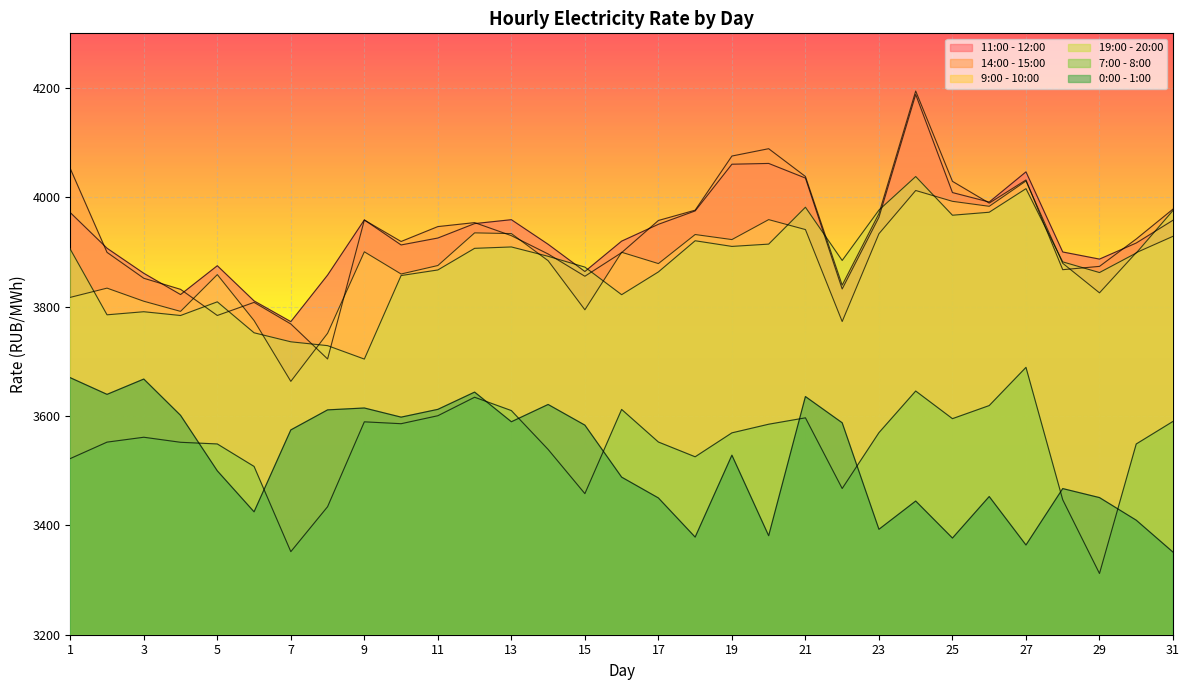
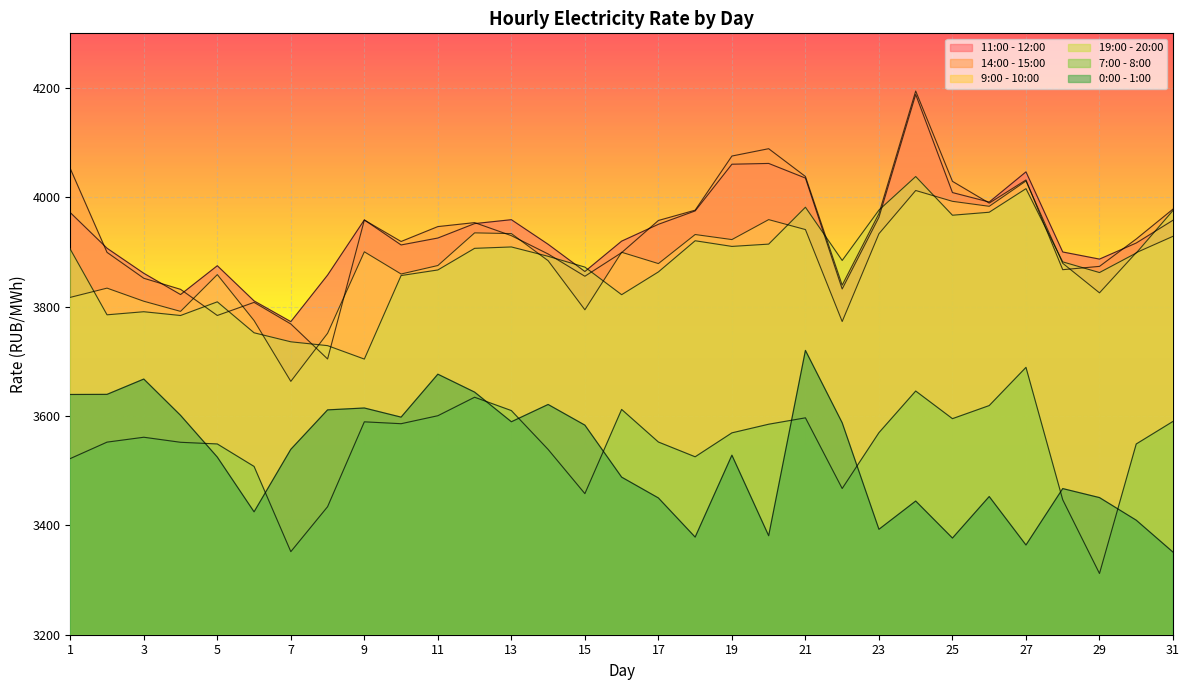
  {
    "0:00 - 1:00": {
-     "1": 3670,
+     "1": 3640,
      "3": 3670,
-     "5": 3500,
-     "7": 3570,
+     "5": 3520,
+     "7": 3540,
      "9": 3610,
-     "11": 3610,
+     "11": 3680,
      "13": 3590,
      "15": 3580,
      "17": 3450,
      "19": 3530,
-     "21": 3640,
+     "21": 3720,
      "23": 3390,
      "25": 3380,
      "27": 3360,
      "29": 3450,
      "31": 3350
    }
  }
